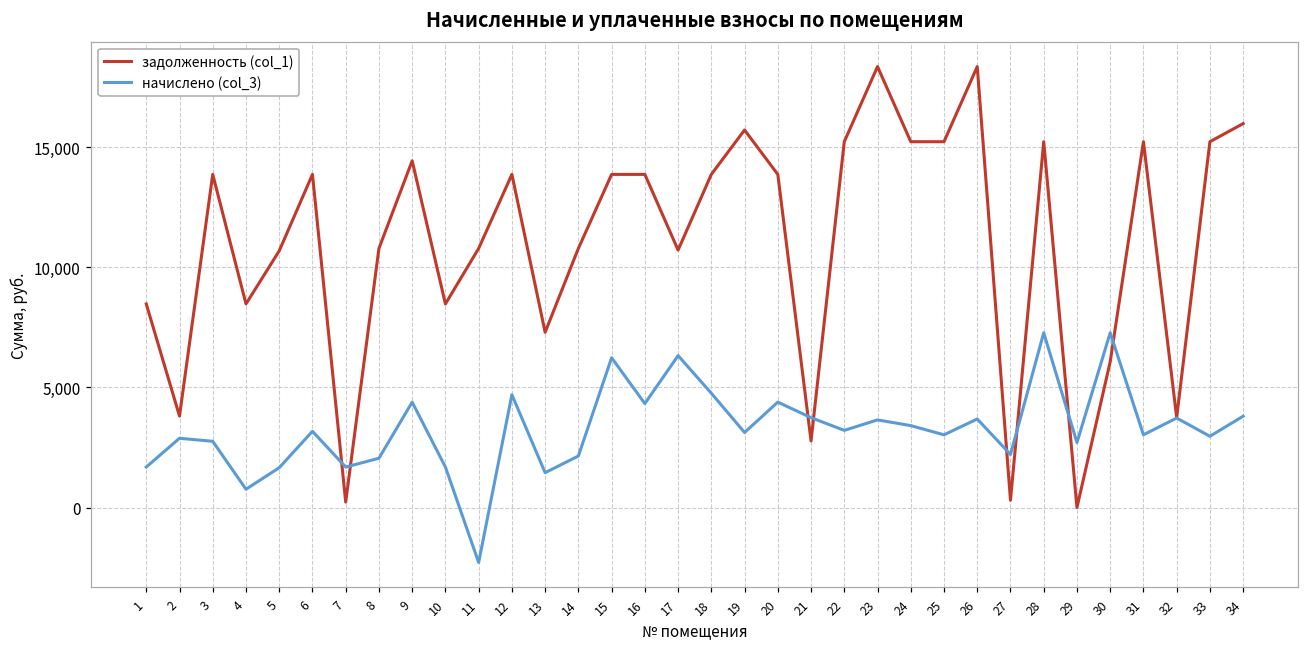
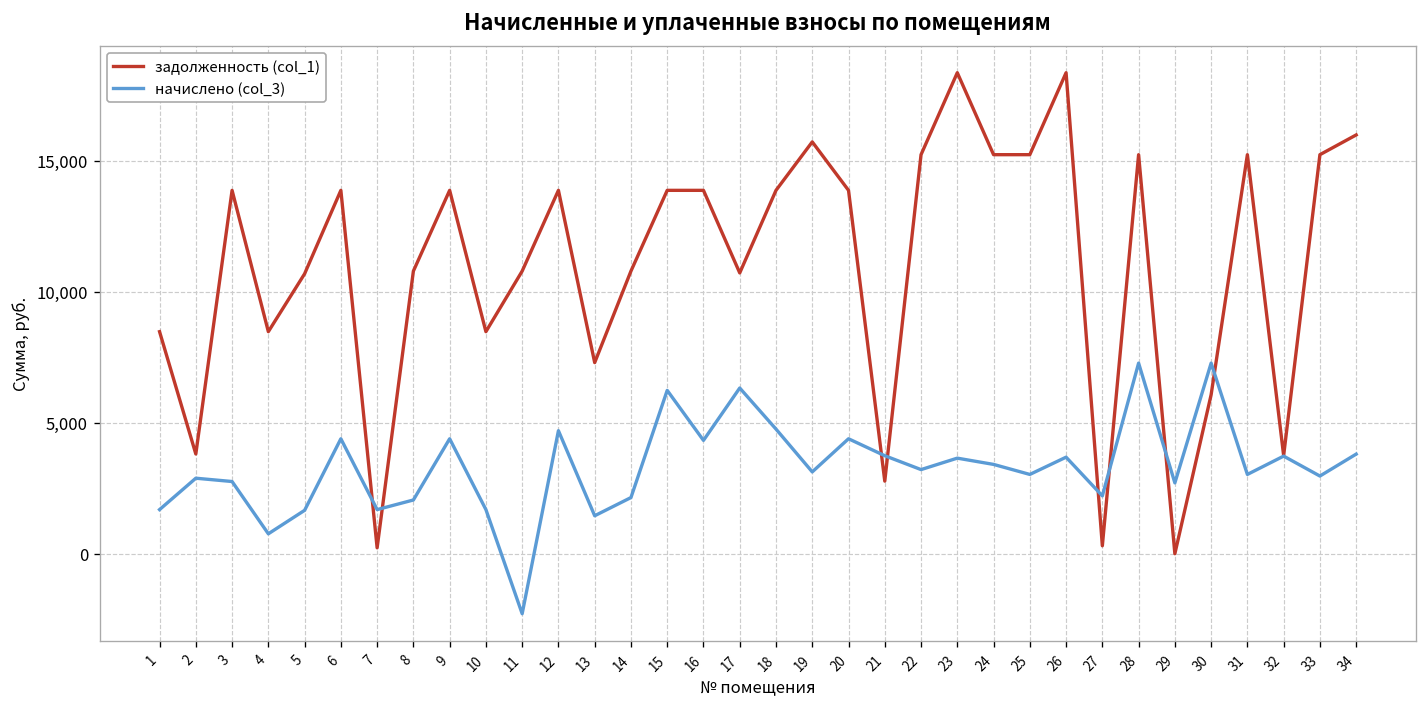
  {
    "задолженность (col_1)": {
      "1": "8,500",
      "2": "3,800",
      "3": "13,900",
      "4": "8,500",
      "5": "10,700",
      "6": "13,900",
      "7": "200",
      "8": "10,800",
-     "9": "14,400",
+     "9": "13,900",
      "10": "8,500",
      "11": "10,800",
      "12": "13,900",
      "13": "7,300",
      "14": "10,800",
      "15": "13,900",
      "16": "13,900",
      "17": "10,700",
      "18": "13,900",
      "19": "15,700",
      "20": "13,900",
      "21": "2,800",
      "22": "15,200",
      "23": "18,400",
      "24": "15,200",
      "25": "15,200",
      "26": "18,400",
      "27": "300",
      "28": "15,200",
      "29": "0",
      "30": "6,100",
      "31": "15,200",
      "33": "15,200",
      "34": "16,000"
    },
    "начислено (col_3)": {
      "1": "1,700",
      "2": "2,900",
      "3": "2,800",
      "4": "800",
      "5": "1,700",
-     "6": "3,200",
+     "6": "4,400",
      "7": "1,700",
      "8": "2,100",
      "9": "4,400",
      "10": "1,700",
      "11": "-2,300",
      "12": "4,700",
      "13": "1,400",
      "14": "2,100",
      "15": "6,200",
      "16": "4,300",
      "17": "6,300",
      "18": "4,800",
      "19": "3,100",
      "20": "4,400",
      "21": "3,700",
      "22": "3,200",
      "23": "3,600",
      "24": "3,400",
      "25": "3,000",
      "26": "3,700",
      "27": "2,200",
      "28": "7,300",
      "29": "2,700",
      "30": "7,300",
      "31": "3,000",
      "33": "3,000",
      "34": "3,800"
    }
  }
